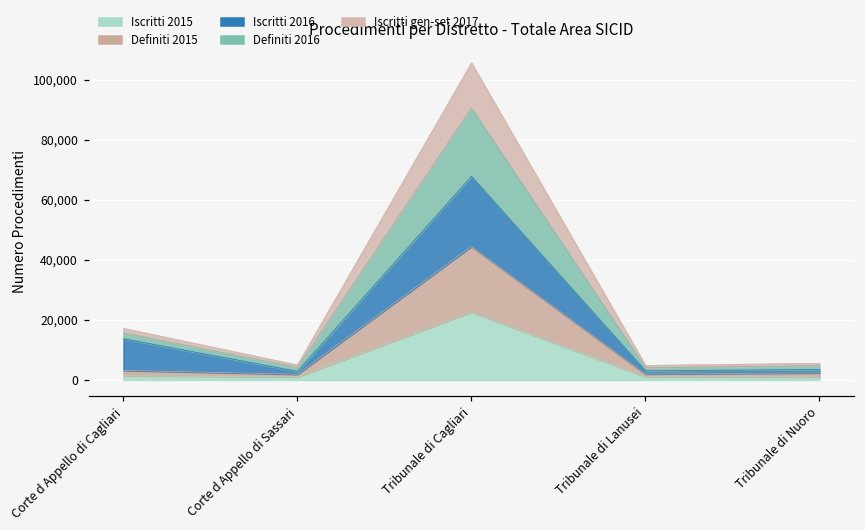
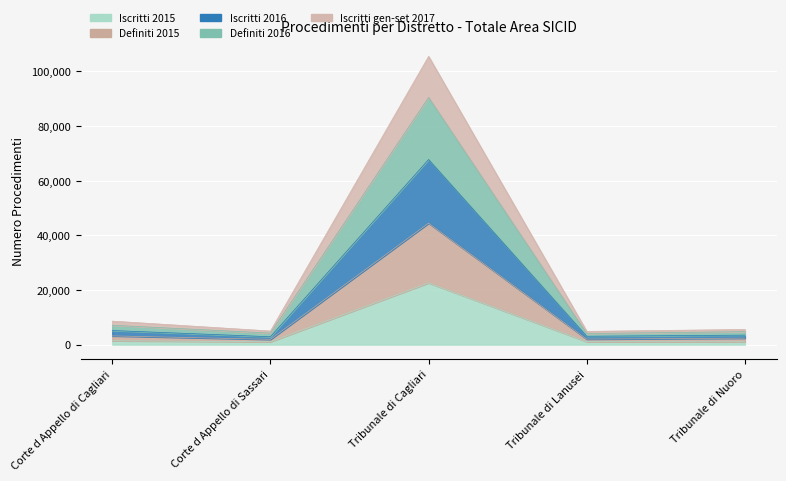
  {
    "Iscritti 2016": {
-     "Corte d Appello di Cagliari": "11,000",
+     "Corte d Appello di Cagliari": "2,000",
      "Corte d Appello di Sassari": "1,000",
      "Tribunale di Cagliari": "23,000",
      "Tribunale di Lanusei": "1,000",
      "Tribunale di Nuoro": "1,000"
    }
  }
